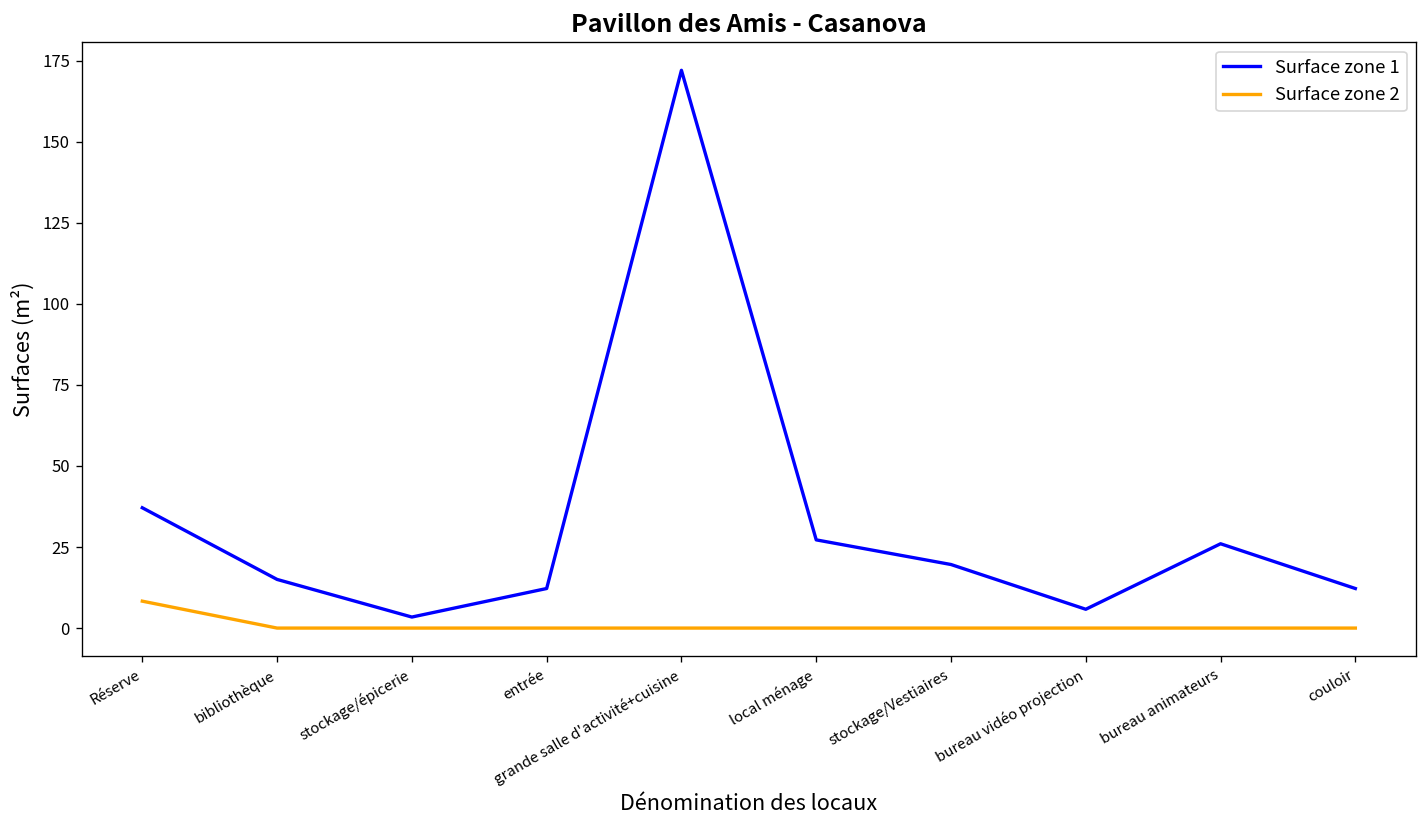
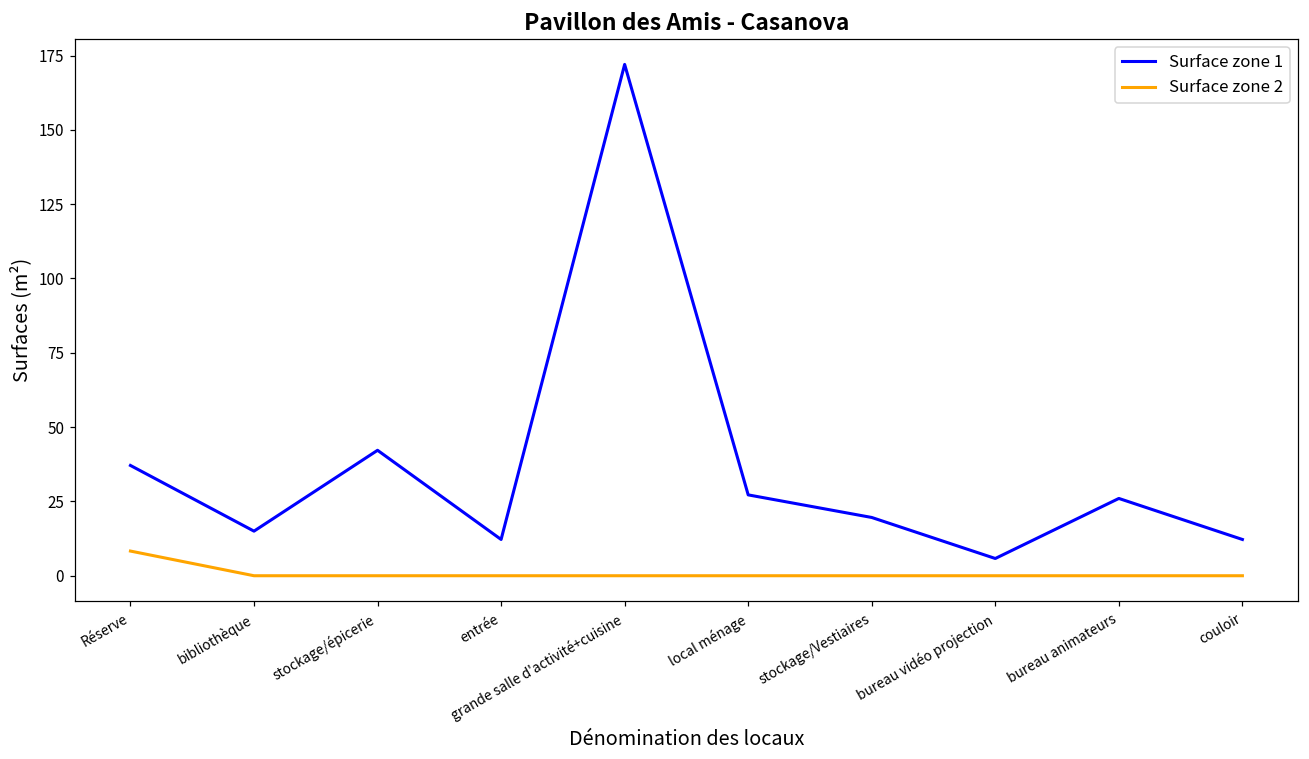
  {
    "Surface zone 1": {
      "Réserve": 37,
      "bibliothèque": 15,
-     "stockage/épicerie": 3,
+     "stockage/épicerie": 42,
      "entrée": 12,
      "grande salle d'activité+cuisine": 172,
      "local ménage": 27,
      "stockage/Vestiaires": 20,
      "bureau vidéo projection": 6,
      "bureau animateurs": 26,
      "couloir": 12
    },
    "Surface zone 2": {
      "Réserve": 8,
      "bibliothèque": 0,
      "stockage/épicerie": 0,
      "entrée": 0,
      "grande salle d'activité+cuisine": 0,
      "local ménage": 0,
      "stockage/Vestiaires": 0,
      "bureau vidéo projection": 0,
      "bureau animateurs": 0,
      "couloir": 0
    }
  }
